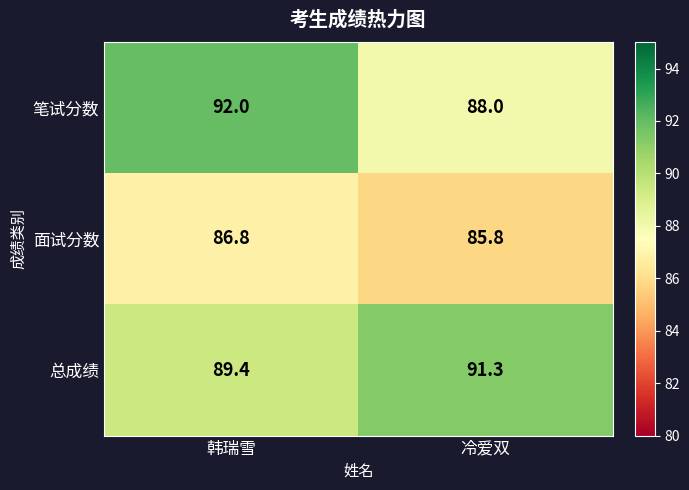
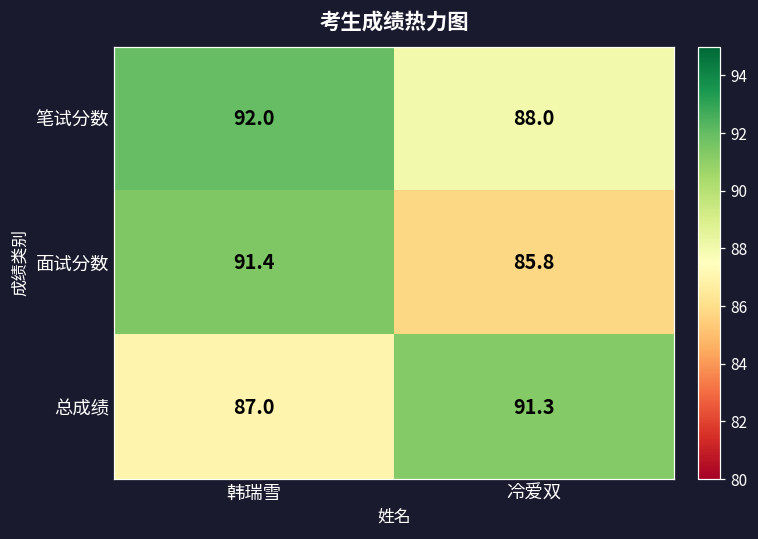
  {
    "笔试分数": {
      "韩瑞雪": 92.0,
      "冷爱双": 88.0
    },
    "面试分数": {
-     "韩瑞雪": 86.8,
+     "韩瑞雪": 91.4,
      "冷爱双": 85.8
    },
    "总成绩": {
-     "韩瑞雪": 89.4,
+     "韩瑞雪": 87.0,
      "冷爱双": 91.3
    }
  }
